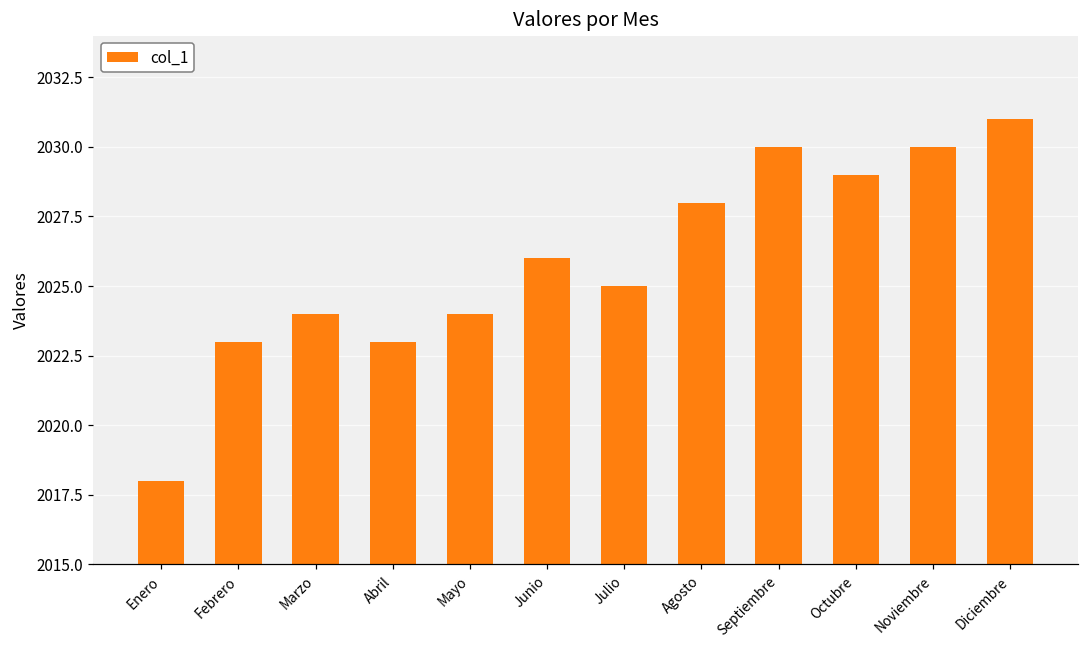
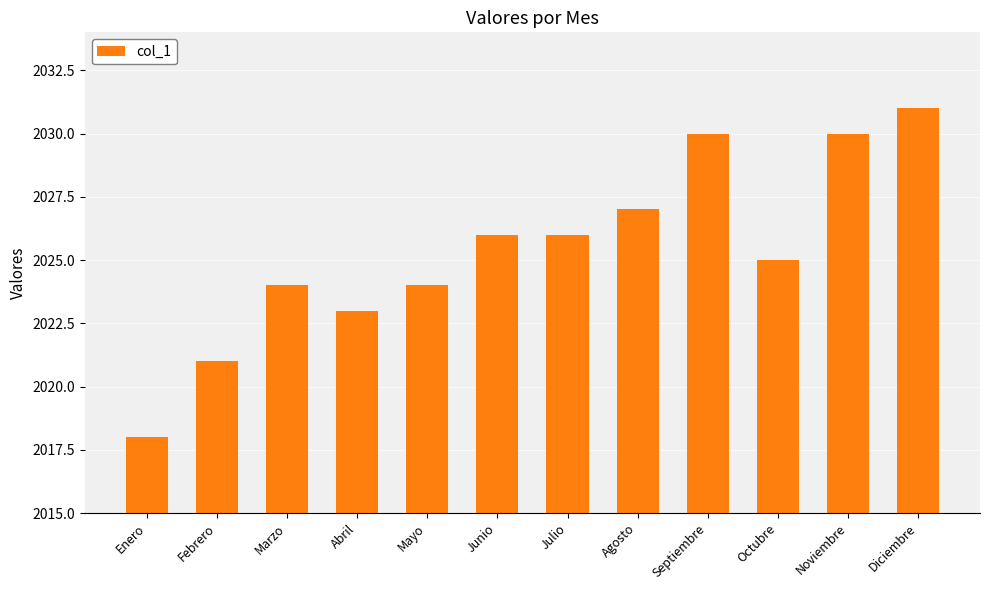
  {
    "Enero": 2018,
-   "Febrero": 2023,
+   "Febrero": 2021,
    "Marzo": 2024,
    "Abril": 2023,
    "Mayo": 2024,
    "Junio": 2026,
-   "Julio": 2025,
-   "Agosto": 2028,
+   "Julio": 2026,
+   "Agosto": 2027,
    "Septiembre": 2030,
-   "Octubre": 2029,
+   "Octubre": 2025,
    "Noviembre": 2030,
    "Diciembre": 2031
  }
